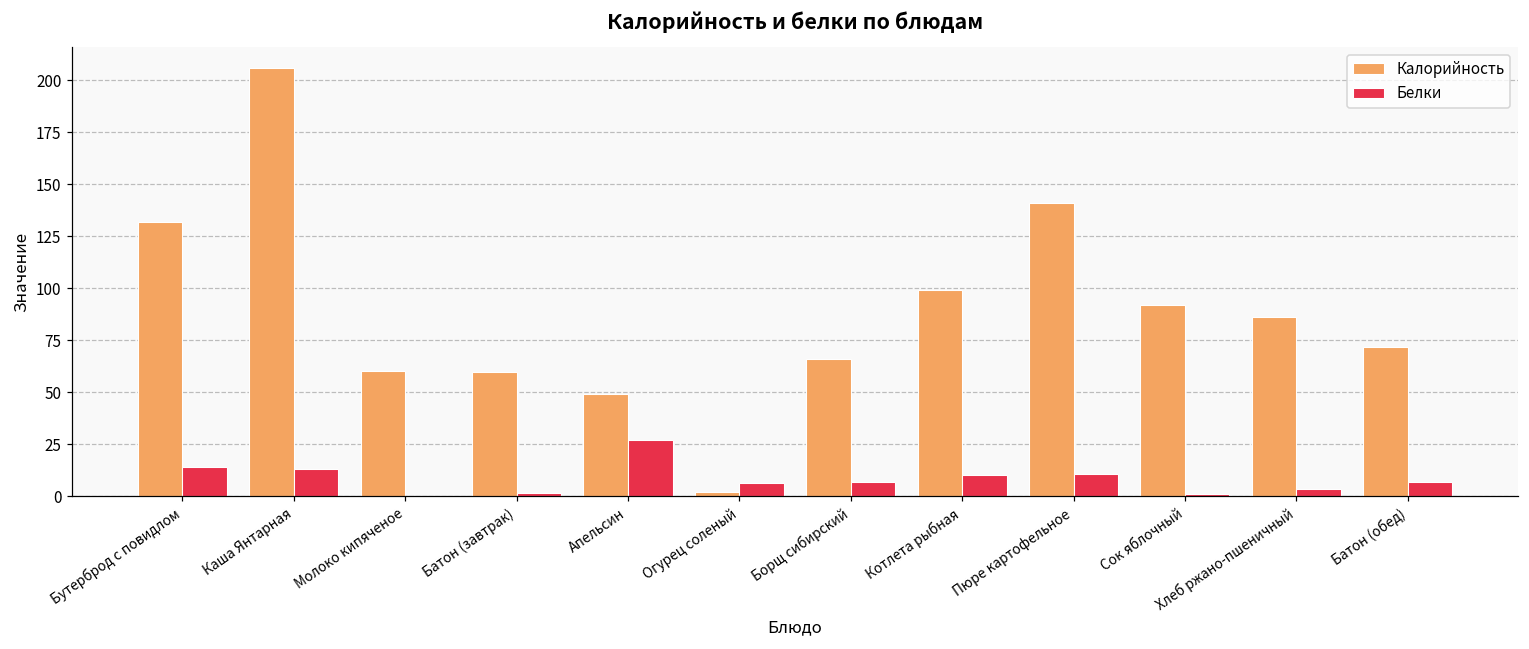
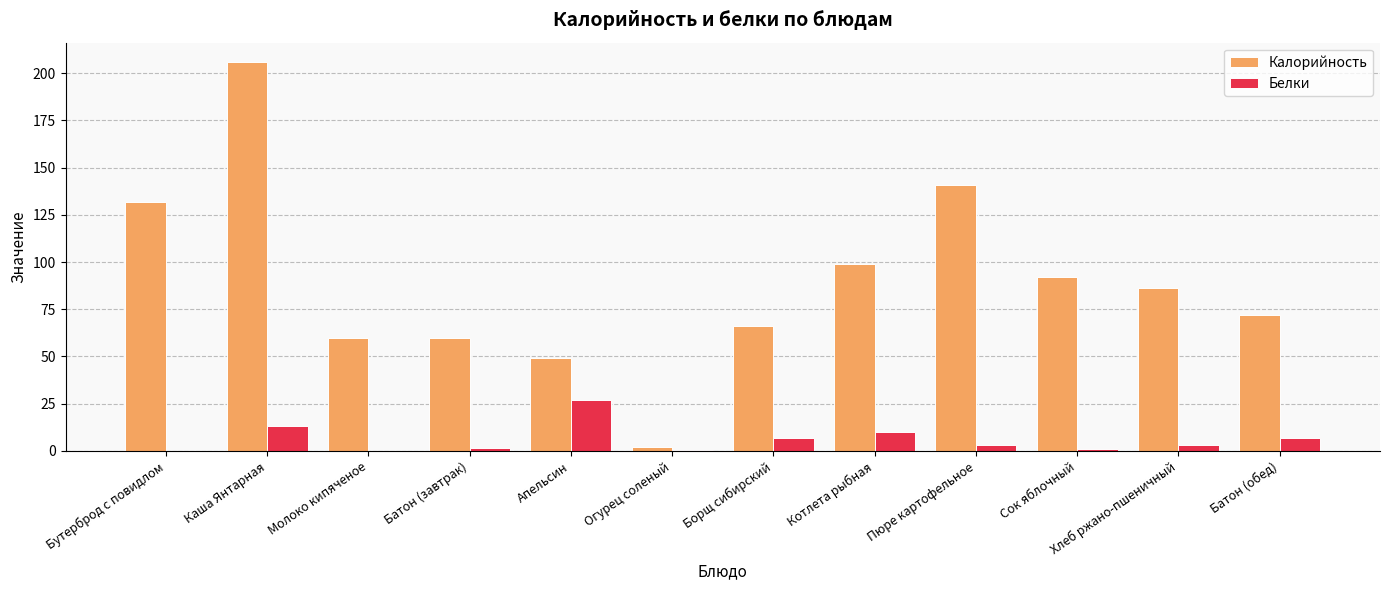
  {
    "Калорийность": {
      "Бутерброд с повидлом": 132,
      "Каша Янтарная": 206,
      "Молоко кипяченое": 60,
      "Батон (завтрак)": 60,
      "Апельсин": 49,
      "Огурец соленый": 2,
      "Борщ сибирский": 66,
      "Котлета рыбная": 99,
      "Пюре картофельное": 141,
      "Сок яблочный": 92,
      "Хлеб ржано-пшеничный": 86,
      "Батон (обед)": 72
    },
    "Белки": {
-     "Бутерброд с повидлом": 14,
+     "Бутерброд с повидлом": 0,
      "Каша Янтарная": 13,
      "Батон (завтрак)": 2,
      "Апельсин": 27,
-     "Огурец соленый": 6,
+     "Огурец соленый": 0,
      "Борщ сибирский": 7,
      "Котлета рыбная": 10,
-     "Пюре картофельное": 11,
+     "Пюре картофельное": 3,
      "Хлеб ржано-пшеничный": 3,
      "Батон (обед)": 7
    }
  }
